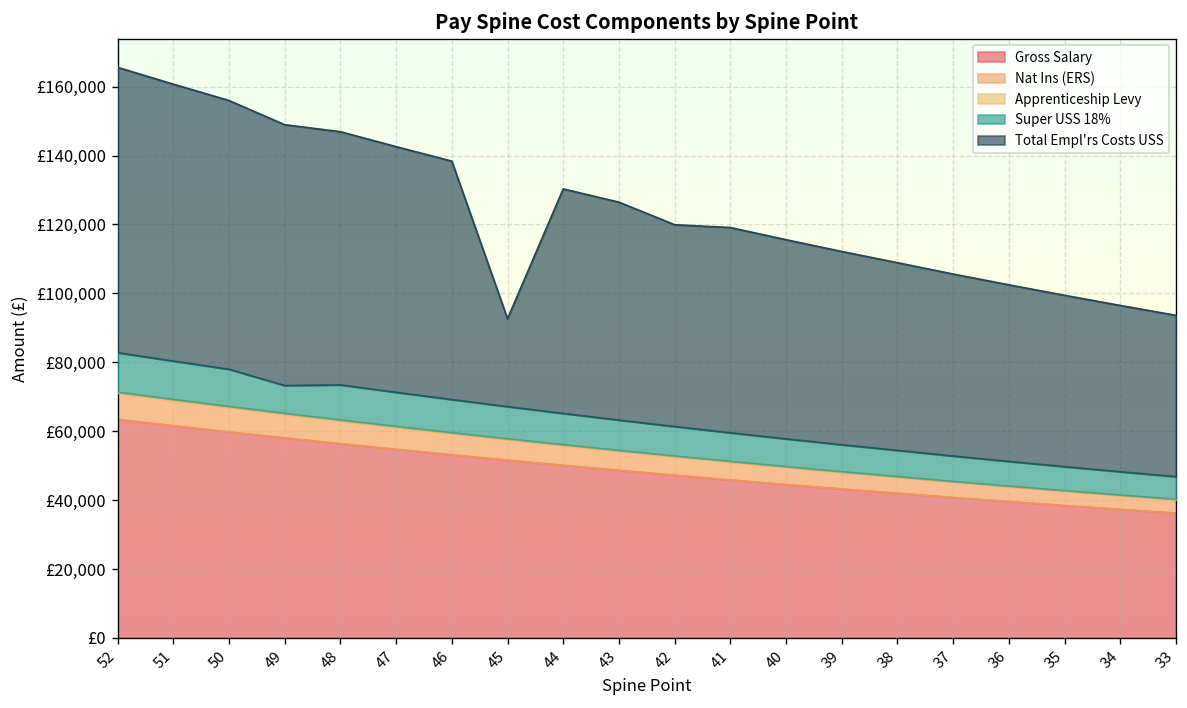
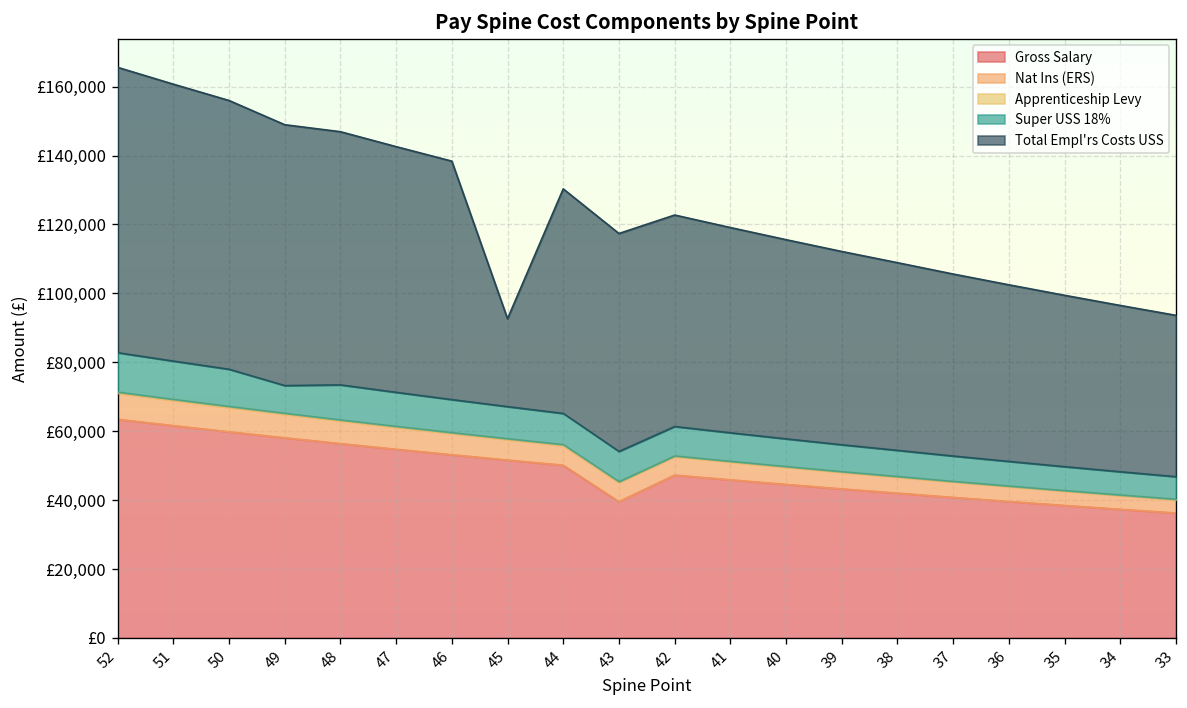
  {
    "Gross Salary": {
      "52": "£63,000",
      "51": "£62,000",
      "50": "£60,000",
      "49": "£58,000",
      "48": "£56,000",
      "47": "£55,000",
      "46": "£53,000",
      "45": "£52,000",
      "44": "£50,000",
-     "43": "£49,000",
+     "43": "£40,000",
      "42": "£47,000",
      "41": "£46,000",
      "40": "£45,000",
      "39": "£43,000",
      "38": "£42,000",
      "37": "£41,000",
      "36": "£40,000",
      "35": "£38,000",
      "34": "£37,000",
      "33": "£36,000"
    },
    "Super USS 18%": {
      "52": "£11,000",
      "51": "£11,000",
      "50": "£11,000",
      "49": "£8,000",
      "48": "£10,000",
      "47": "£10,000",
      "46": "£10,000",
      "45": "£9,000",
      "44": "£9,000",
      "43": "£9,000",
      "42": "£9,000",
      "41": "£8,000",
      "40": "£8,000",
      "39": "£8,000",
      "38": "£8,000",
      "37": "£7,000",
      "36": "£7,000",
      "35": "£7,000",
      "34": "£7,000",
      "33": "£7,000"
    },
    "Total Empl'rs Costs USS": {
      "52": "£83,000",
      "51": "£80,000",
      "50": "£78,000",
      "49": "£76,000",
      "48": "£73,000",
      "47": "£71,000",
      "46": "£69,000",
      "45": "£26,000",
      "44": "£65,000",
      "43": "£63,000",
-     "42": "£59,000",
+     "42": "£61,000",
      "41": "£60,000",
      "40": "£58,000",
      "39": "£56,000",
      "38": "£54,000",
      "37": "£53,000",
      "36": "£51,000",
      "35": "£50,000",
      "34": "£48,000",
      "33": "£47,000"
    }
  }
